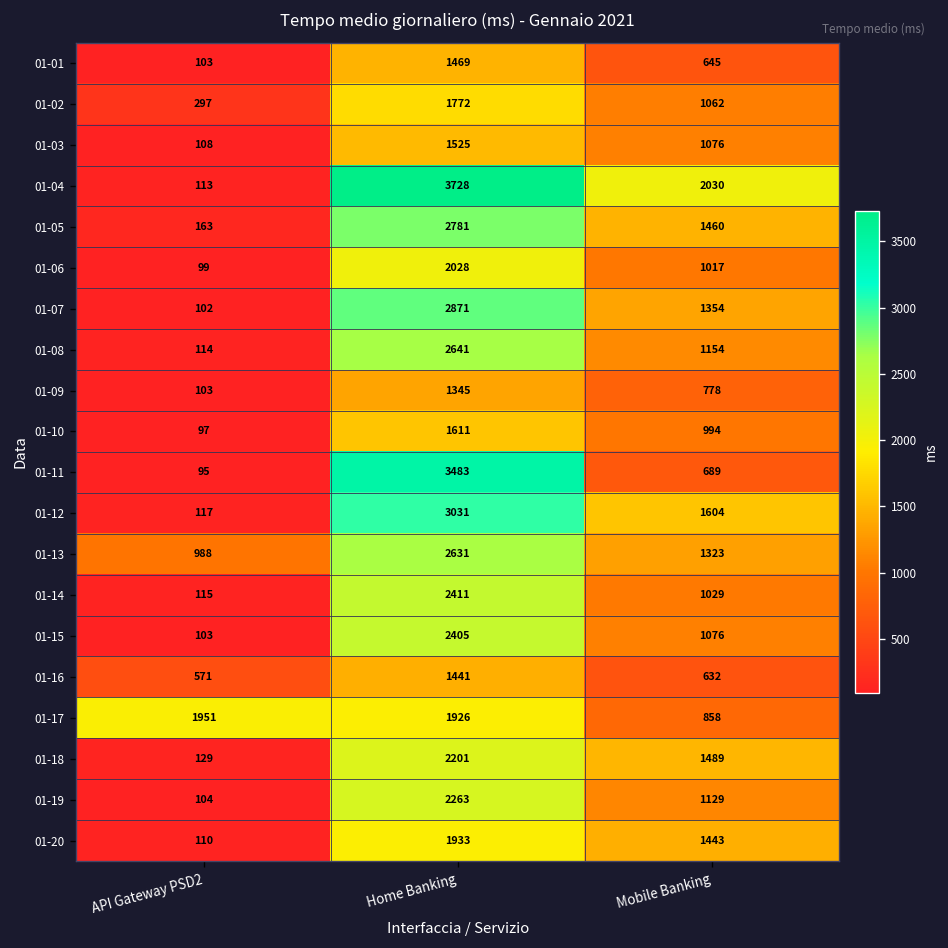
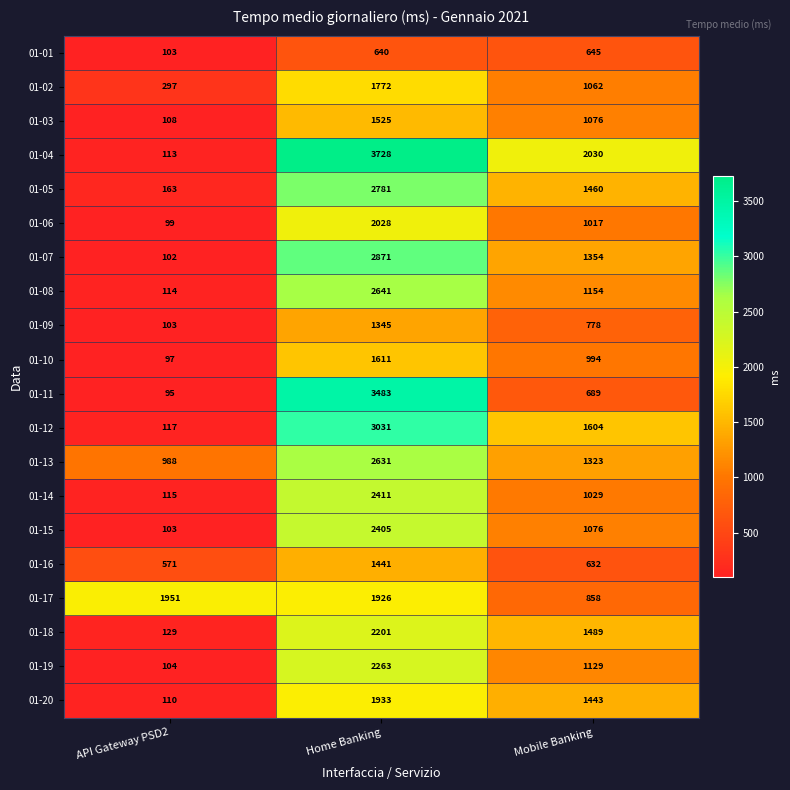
  {
    "01-01": {
      "API Gateway PSD2": 103,
-     "Home Banking": 1469,
+     "Home Banking": 640,
      "Mobile Banking": 645
    },
    "01-02": {
      "API Gateway PSD2": 297,
      "Home Banking": 1772,
      "Mobile Banking": 1062
    },
    "01-03": {
      "API Gateway PSD2": 108,
      "Home Banking": 1525,
      "Mobile Banking": 1076
    },
    "01-04": {
      "API Gateway PSD2": 113,
      "Home Banking": 3728,
      "Mobile Banking": 2030
    },
    "01-05": {
      "API Gateway PSD2": 163,
      "Home Banking": 2781,
      "Mobile Banking": 1460
    },
    "01-06": {
      "API Gateway PSD2": 99,
      "Home Banking": 2028,
      "Mobile Banking": 1017
    },
    "01-07": {
      "API Gateway PSD2": 102,
      "Home Banking": 2871,
      "Mobile Banking": 1354
    },
    "01-08": {
      "API Gateway PSD2": 114,
      "Home Banking": 2641,
      "Mobile Banking": 1154
    },
    "01-09": {
      "API Gateway PSD2": 103,
      "Home Banking": 1345,
      "Mobile Banking": 778
    },
    "01-10": {
      "API Gateway PSD2": 97,
      "Home Banking": 1611,
      "Mobile Banking": 994
    },
    "01-11": {
      "API Gateway PSD2": 95,
      "Home Banking": 3483,
      "Mobile Banking": 689
    },
    "01-12": {
      "API Gateway PSD2": 117,
      "Home Banking": 3031,
      "Mobile Banking": 1604
    },
    "01-13": {
      "API Gateway PSD2": 988,
      "Home Banking": 2631,
      "Mobile Banking": 1323
    },
    "01-14": {
      "API Gateway PSD2": 115,
      "Home Banking": 2411,
      "Mobile Banking": 1029
    },
    "01-15": {
      "API Gateway PSD2": 103,
      "Home Banking": 2405,
      "Mobile Banking": 1076
    },
    "01-16": {
      "API Gateway PSD2": 571,
      "Home Banking": 1441,
      "Mobile Banking": 632
    },
    "01-17": {
      "API Gateway PSD2": 1951,
      "Home Banking": 1926,
      "Mobile Banking": 858
    },
    "01-18": {
      "API Gateway PSD2": 129,
      "Home Banking": 2201,
      "Mobile Banking": 1489
    },
    "01-19": {
      "API Gateway PSD2": 104,
      "Home Banking": 2263,
      "Mobile Banking": 1129
    },
    "01-20": {
      "API Gateway PSD2": 110,
      "Home Banking": 1933,
      "Mobile Banking": 1443
    }
  }
